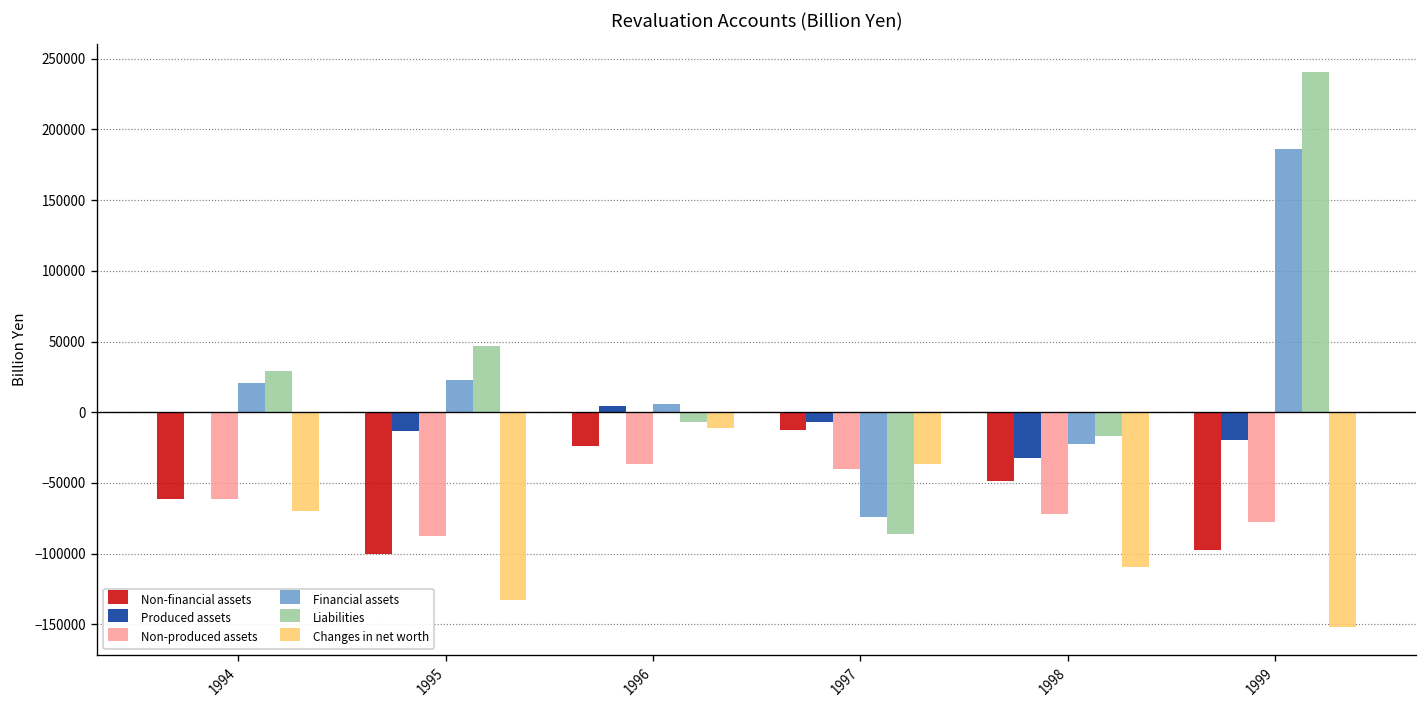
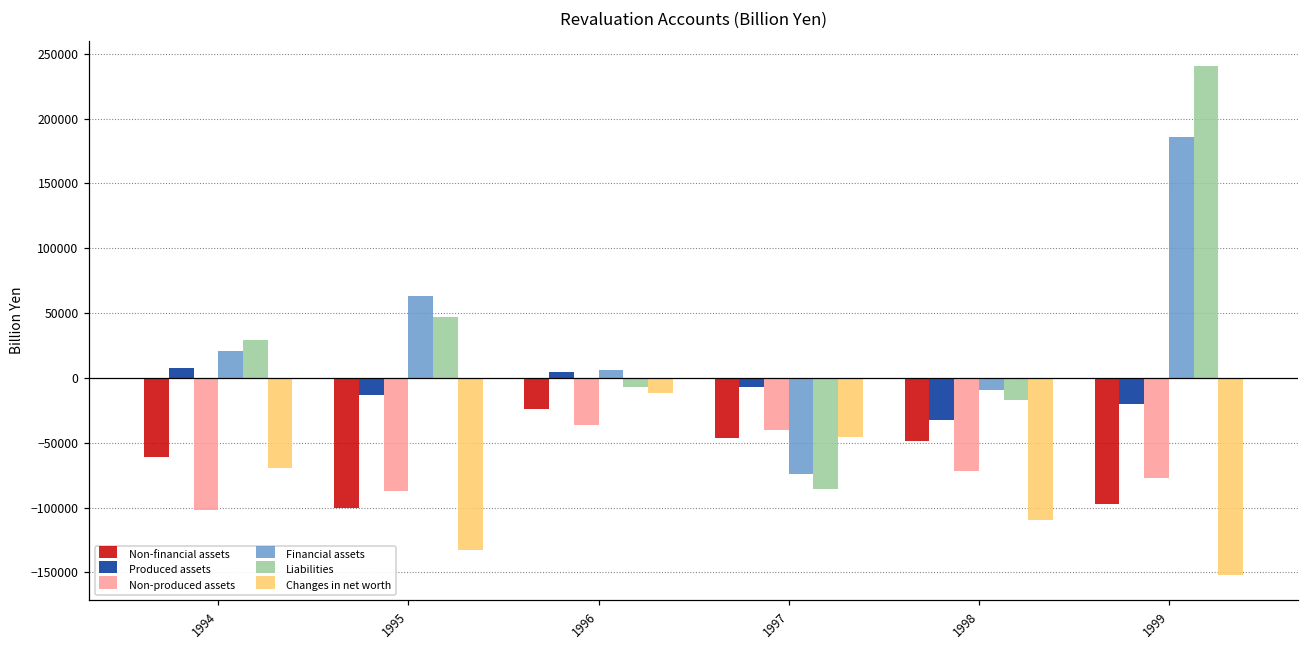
  {
    "Non-financial assets": {
      "1994": -61000,
      "1995": -101000,
      "1996": -24000,
-     "1997": -13000,
+     "1997": -47000,
      "1998": -48000,
      "1999": -97000
    },
    "Produced assets": {
-     "1994": 0,
+     "1994": 8000,
      "1995": -13000,
      "1996": 4000,
      "1997": -7000,
      "1998": -32000,
      "1999": -20000
    },
    "Non-produced assets": {
-     "1994": -62000,
+     "1994": -102000,
      "1995": -87000,
      "1996": -36000,
      "1997": -40000,
      "1998": -72000,
      "1999": -77000
    },
    "Financial assets": {
      "1994": 21000,
-     "1995": 23000,
+     "1995": 63000,
      "1996": 6000,
      "1997": -74000,
-     "1998": -22000,
+     "1998": -9000,
      "1999": 186000
    },
    "Liabilities": {
      "1994": 29000,
      "1995": 47000,
      "1996": -7000,
      "1997": -86000,
      "1998": -17000,
      "1999": 241000
    },
    "Changes in net worth": {
      "1994": -70000,
      "1995": -133000,
      "1996": -11000,
-     "1997": -37000,
+     "1997": -46000,
      "1998": -109000,
      "1999": -152000
    }
  }
